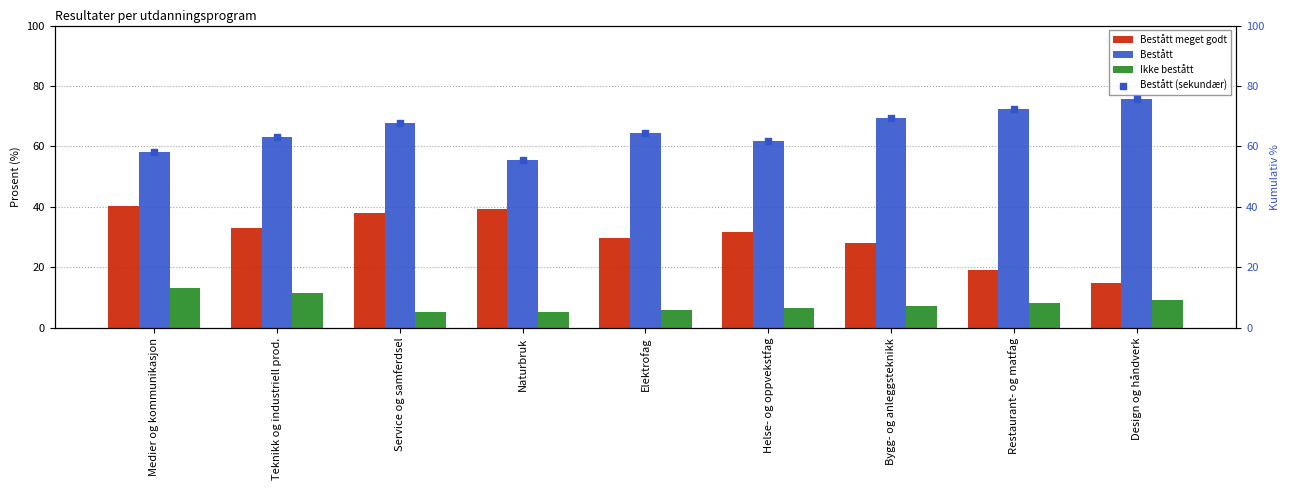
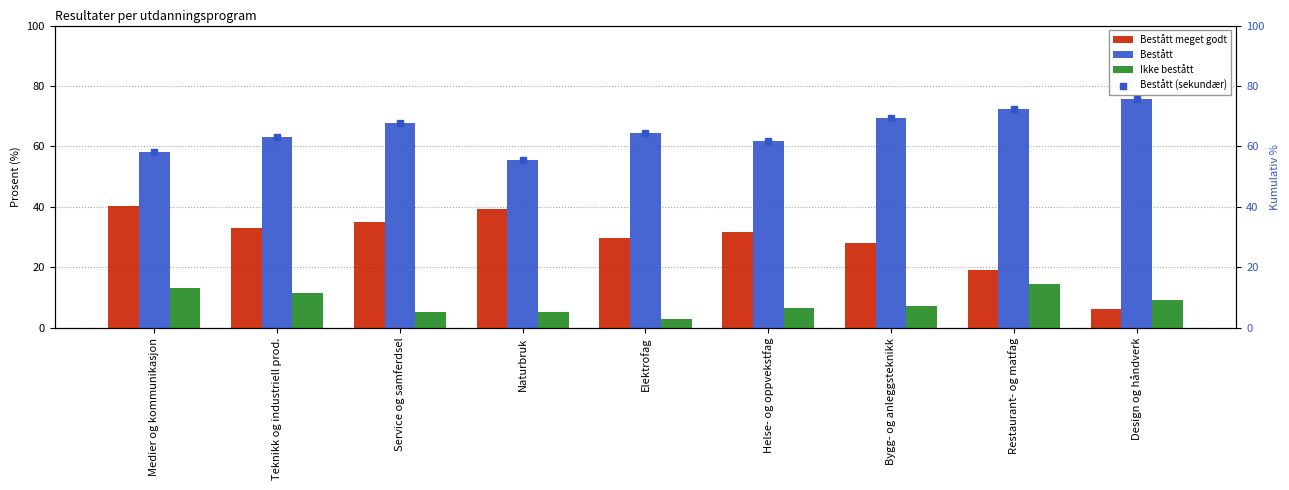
  {
    "Bestått meget godt": {
      "Medier og kommunikasjon": 40,
      "Teknikk og industriell prod.": 33,
-     "Service og samferdsel": 38,
+     "Service og samferdsel": 35,
      "Naturbruk": 39,
      "Elektrofag": 30,
      "Helse- og oppvekstfag": 32,
      "Bygg- og anleggsteknikk": 28,
      "Restaurant- og matfag": 19,
-     "Design og håndverk": 15
+     "Design og håndverk": 6
    },
    "Bestått (sekundær)": {
      "Medier og kommunikasjon": 58,
      "Teknikk og industriell prod.": 63,
      "Service og samferdsel": 68,
      "Naturbruk": 55,
      "Elektrofag": 65,
      "Helse- og oppvekstfag": 62,
      "Bygg- og anleggsteknikk": 69,
      "Restaurant- og matfag": 73,
      "Design og håndverk": 76
    },
    "Ikke bestått": {
      "Medier og kommunikasjon": 13,
      "Teknikk og industriell prod.": 12,
      "Service og samferdsel": 5,
      "Naturbruk": 5,
-     "Elektrofag": 6,
+     "Elektrofag": 3,
      "Helse- og oppvekstfag": 7,
      "Bygg- og anleggsteknikk": 7,
-     "Restaurant- og matfag": 8,
+     "Restaurant- og matfag": 15,
      "Design og håndverk": 9
    }
  }
